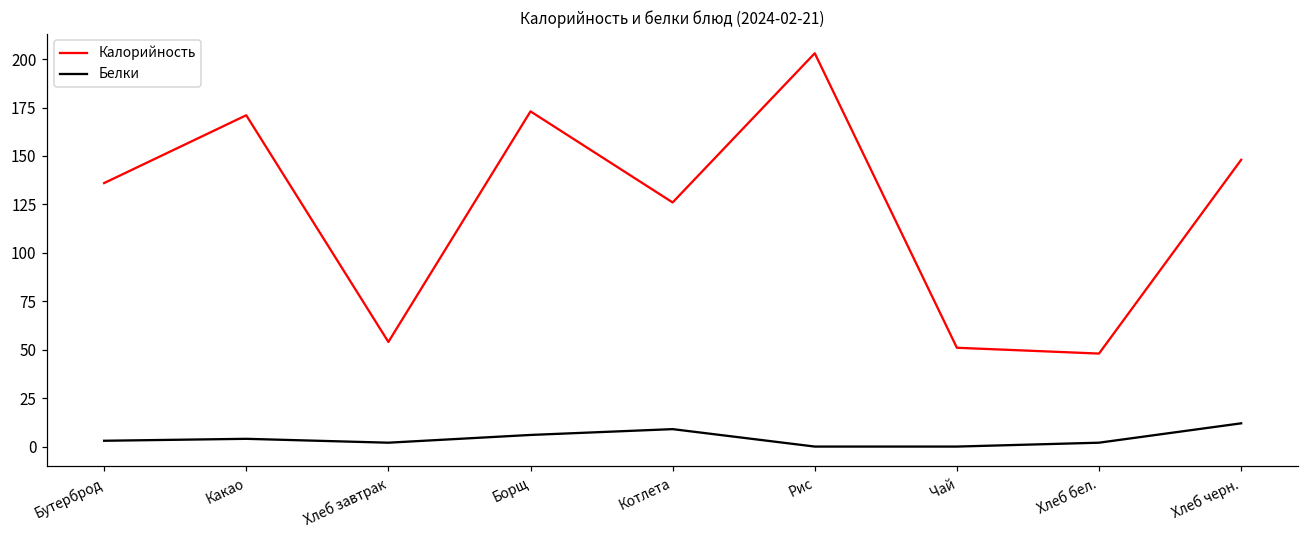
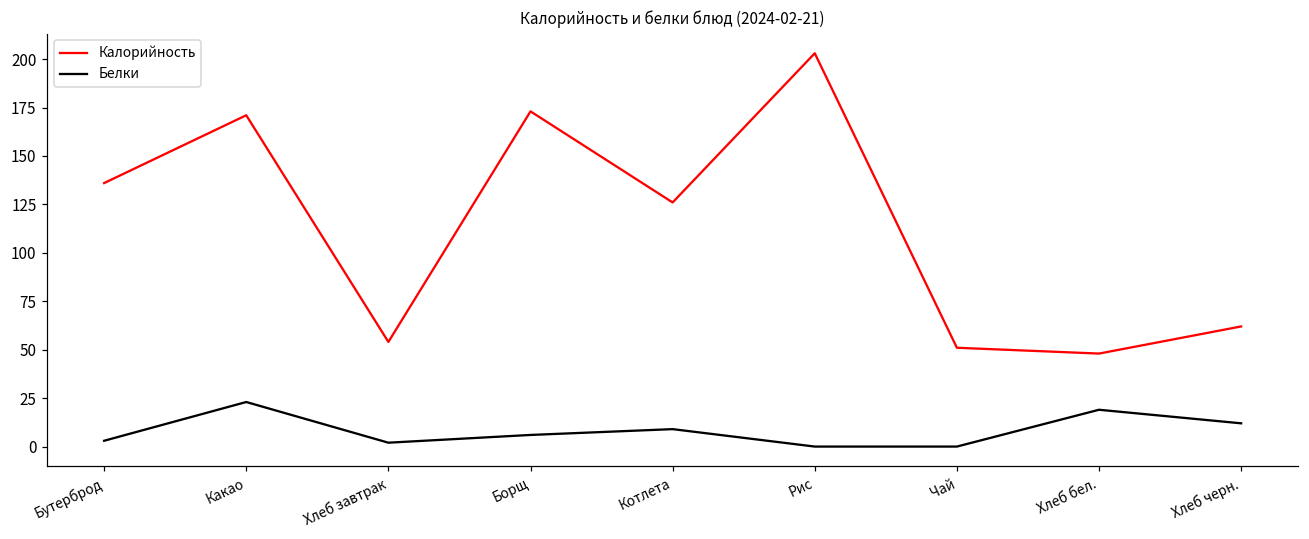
  {
    "Калорийность": {
      "Бутерброд": 136,
      "Какао": 171,
      "Хлеб завтрак": 54,
      "Борщ": 173,
      "Котлета": 126,
      "Рис": 203,
      "Чай": 51,
      "Хлеб бел.": 48,
-     "Хлеб черн.": 148
+     "Хлеб черн.": 62
    },
    "Белки": {
      "Бутерброд": 3,
-     "Какао": 4,
+     "Какао": 23,
      "Хлеб завтрак": 2,
      "Борщ": 6,
      "Котлета": 9,
      "Рис": 0,
      "Чай": 0,
-     "Хлеб бел.": 2,
+     "Хлеб бел.": 19,
      "Хлеб черн.": 12
    }
  }
